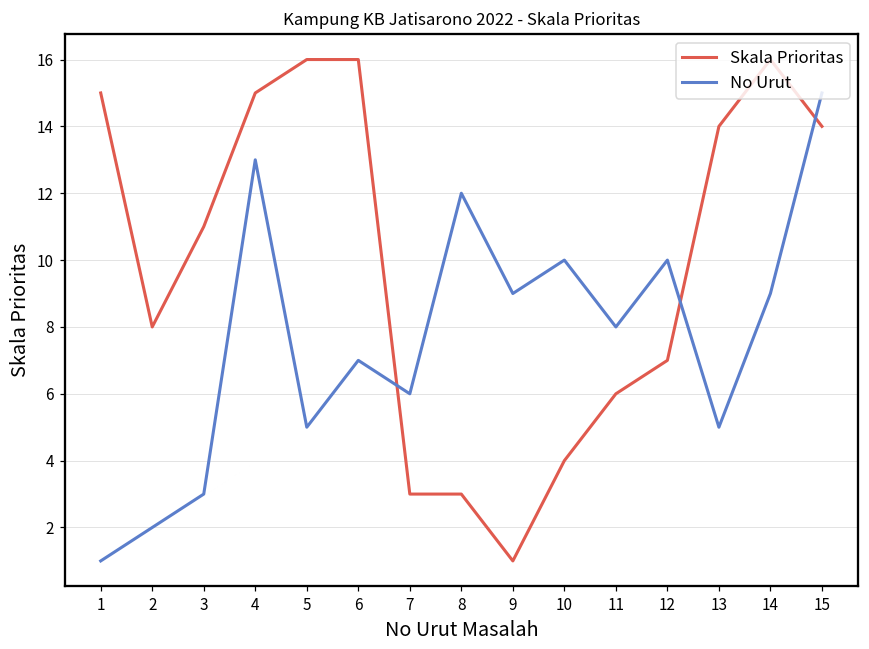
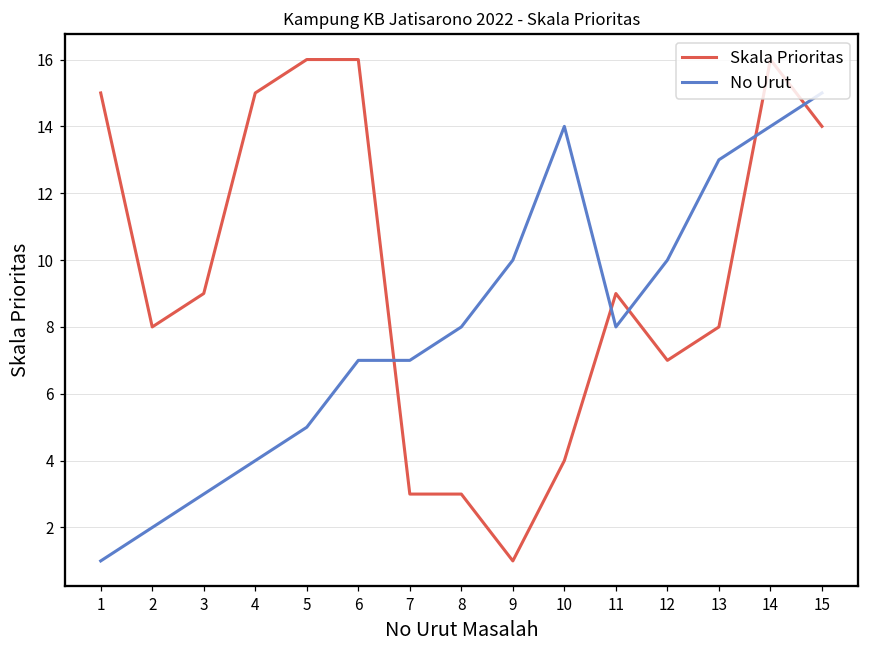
  {
    "Skala Prioritas": {
      "1": 15,
      "2": 8,
-     "3": 11,
+     "3": 9,
      "4": 15,
      "5": 16,
      "6": 16,
      "7": 3,
      "8": 3,
      "9": 1,
      "10": 4,
-     "11": 6,
+     "11": 9,
      "12": 7,
-     "13": 14,
+     "13": 8,
      "15": 14
    },
    "No Urut": {
      "1": 1,
      "2": 2,
      "3": 3,
-     "4": 13,
+     "4": 4,
      "5": 5,
      "6": 7,
-     "7": 6,
-     "8": 12,
-     "9": 9,
-     "10": 10,
+     "7": 7,
+     "8": 8,
+     "9": 10,
+     "10": 14,
      "11": 8,
      "12": 10,
-     "13": 5,
-     "14": 9
+     "13": 13,
+     "14": 14
    }
  }
